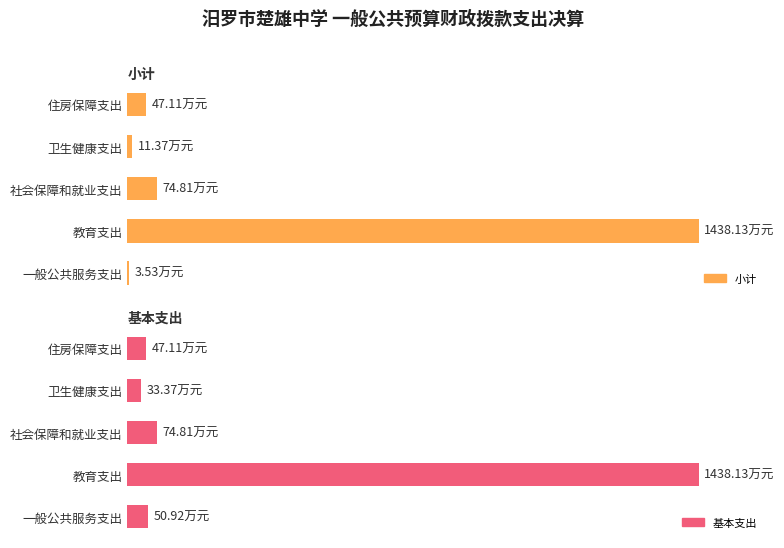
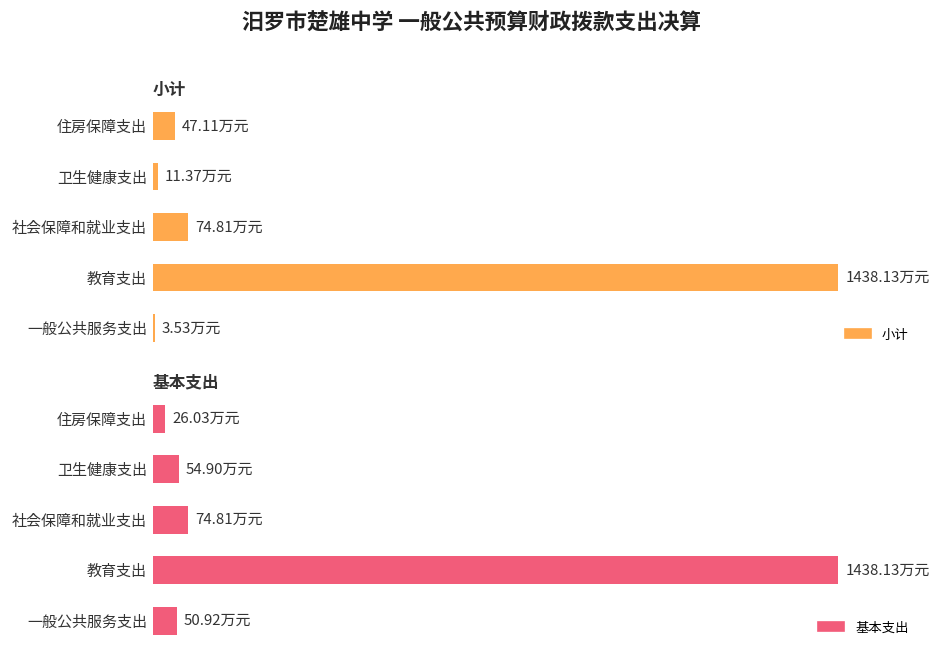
  {
    "小计": {
      "住房保障支出": 47.11,
      "卫生健康支出": 11.37,
      "社会保障和就业支出": 74.81,
      "教育支出": 1438.13,
      "一般公共服务支出": 3.53
    },
    "基本支出": {
-     "住房保障支出": 47.11,
-     "卫生健康支出": 33.37,
+     "住房保障支出": 26.03,
+     "卫生健康支出": 54.90,
      "社会保障和就业支出": 74.81,
      "教育支出": 1438.13,
      "一般公共服务支出": 50.92
    }
  }
